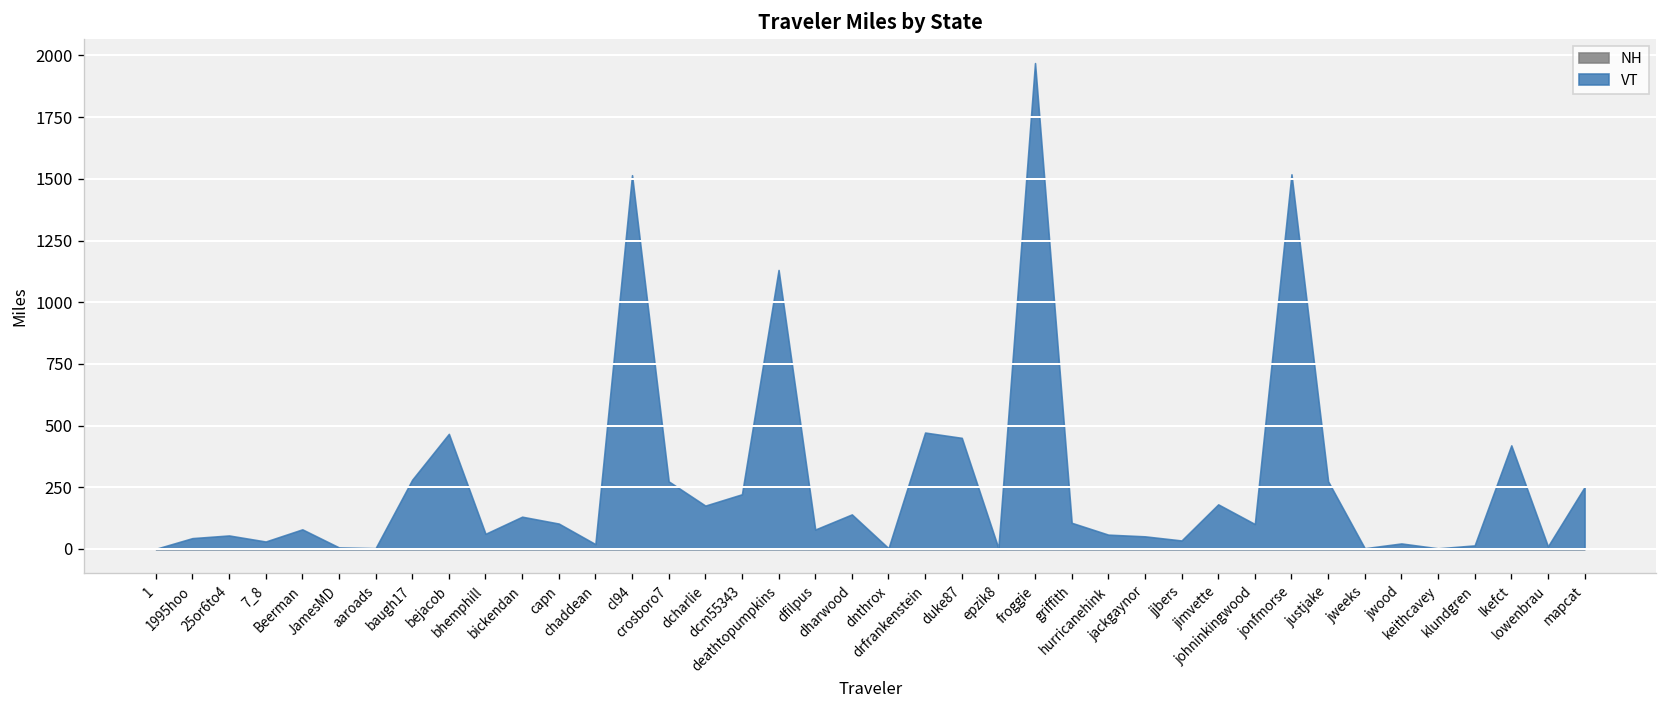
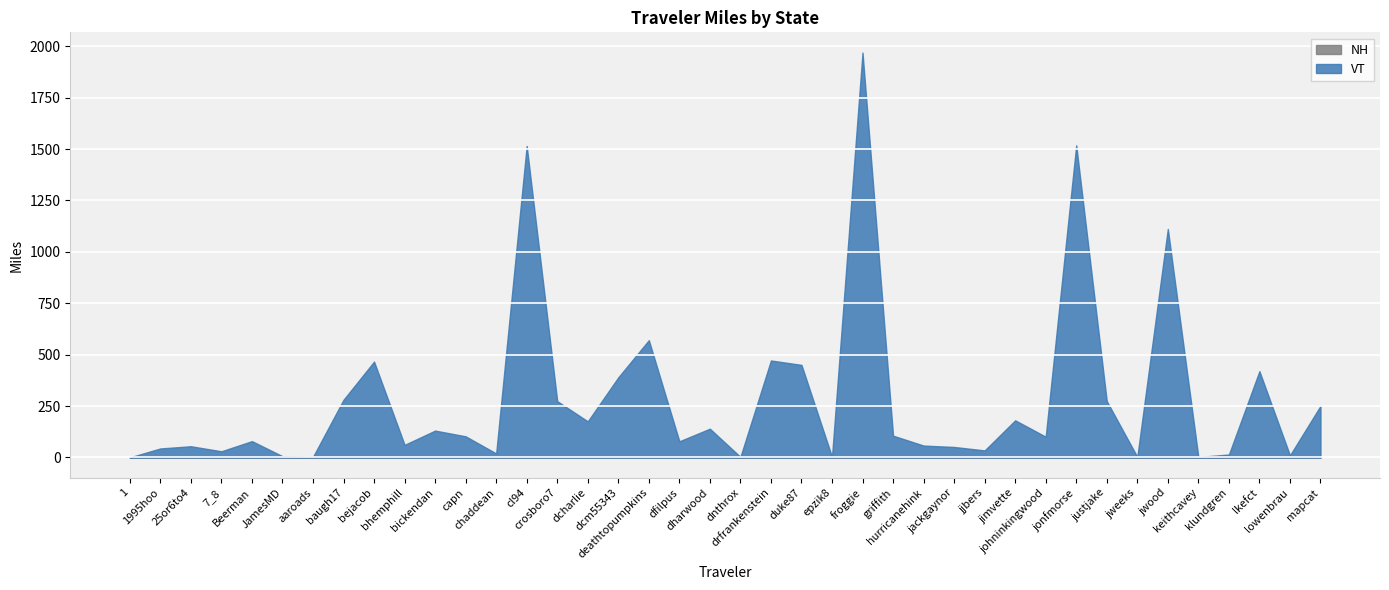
  {
    "NH": {
      "1995hoo": 0,
      "25or6to4": 0,
      "7_8": 0,
      "Beerman": 0,
      "baugh17": 0,
      "bejacob": 0,
      "bhemphill": 0,
      "bickendan": 0,
      "capn": 0,
      "chaddean": 0,
      "cl94": 0,
      "crosboro7": 0,
      "dcharlie": 0,
      "dcm55343": 0,
      "dfilpus": 0,
      "dharwood": 0,
      "drfrankenstein": 0,
      "duke87": 0,
      "griffith": 0,
      "hurricanehink": 0,
      "jackgaynor": 0,
      "jjbers": 0,
      "jimvette": 0,
      "johninkingwood": 0,
      "jonfmorse": 0,
      "justjake": 0,
      "jwood": 0,
      "klundgren": 0,
      "lkefct": 0,
      "mapcat": 0
    },
    "VT": {
      "1995hoo": 40,
      "25or6to4": 50,
      "7_8": 30,
      "Beerman": 80,
      "baugh17": 280,
      "bejacob": 470,
      "bhemphill": 60,
      "bickendan": 130,
      "capn": 100,
      "chaddean": 20,
      "cl94": 1510,
      "crosboro7": 270,
      "dcharlie": 180,
-     "dcm55343": 220,
-     "deathtopumpkins": 1130,
+     "dcm55343": 390,
+     "deathtopumpkins": 570,
      "dfilpus": 80,
      "dharwood": 140,
      "drfrankenstein": 470,
      "duke87": 450,
      "froggie": 1970,
      "griffith": 110,
      "hurricanehink": 60,
      "jackgaynor": 50,
      "jjbers": 30,
      "jimvette": 180,
      "johninkingwood": 100,
      "jonfmorse": 1520,
      "justjake": 270,
-     "jwood": 20,
+     "jwood": 1110,
      "klundgren": 10,
      "lkefct": 420,
      "mapcat": 250
    }
  }
